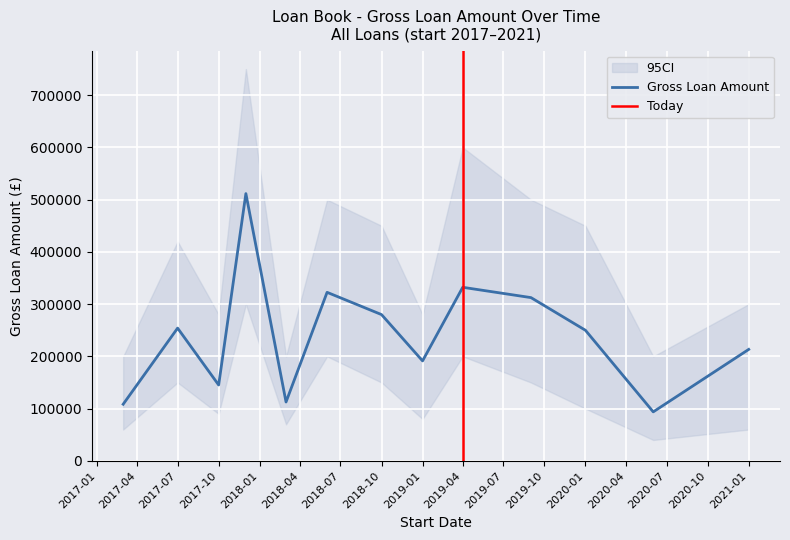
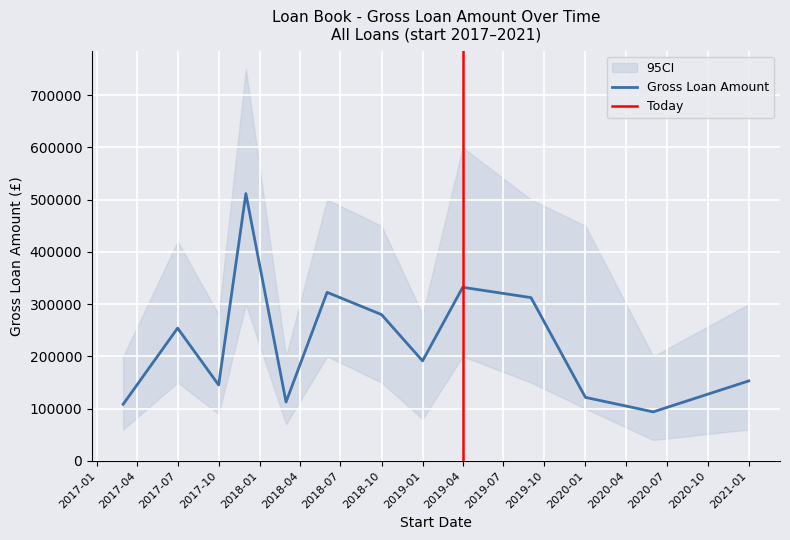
  {
    "Gross Loan Amount": {
      "2017-07": 250000,
      "2017-10": 150000,
      "2018-10": 280000,
      "2019-01": 190000,
      "2019-04": 330000,
-     "2020-01": 250000,
-     "2021-01": 210000
+     "2020-01": 120000,
+     "2021-01": 150000
    }
  }
